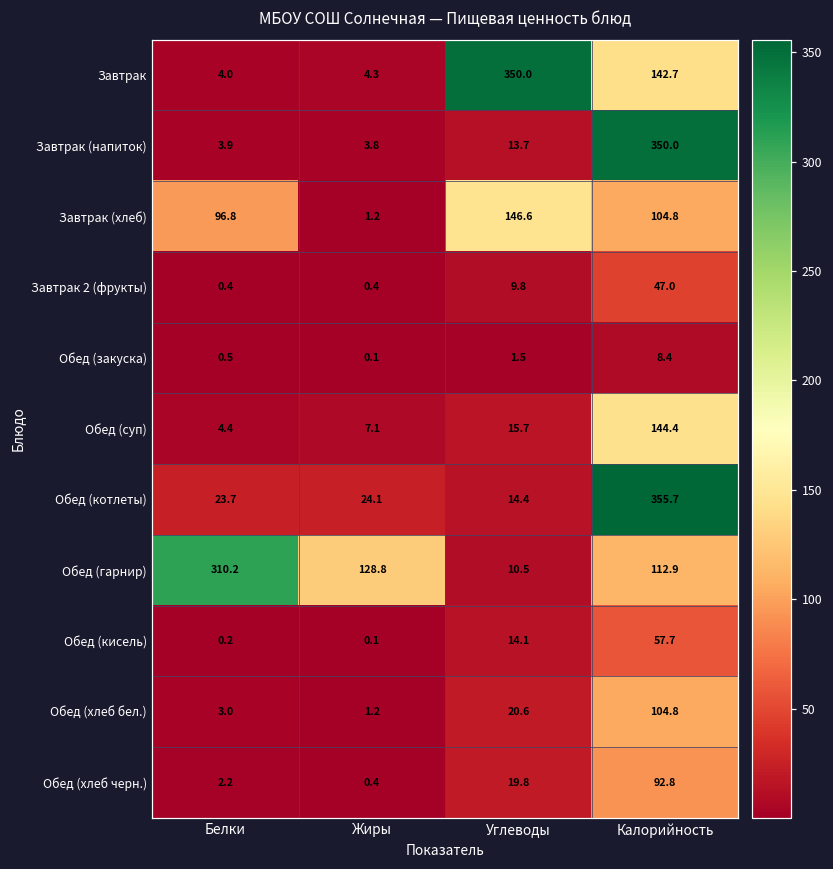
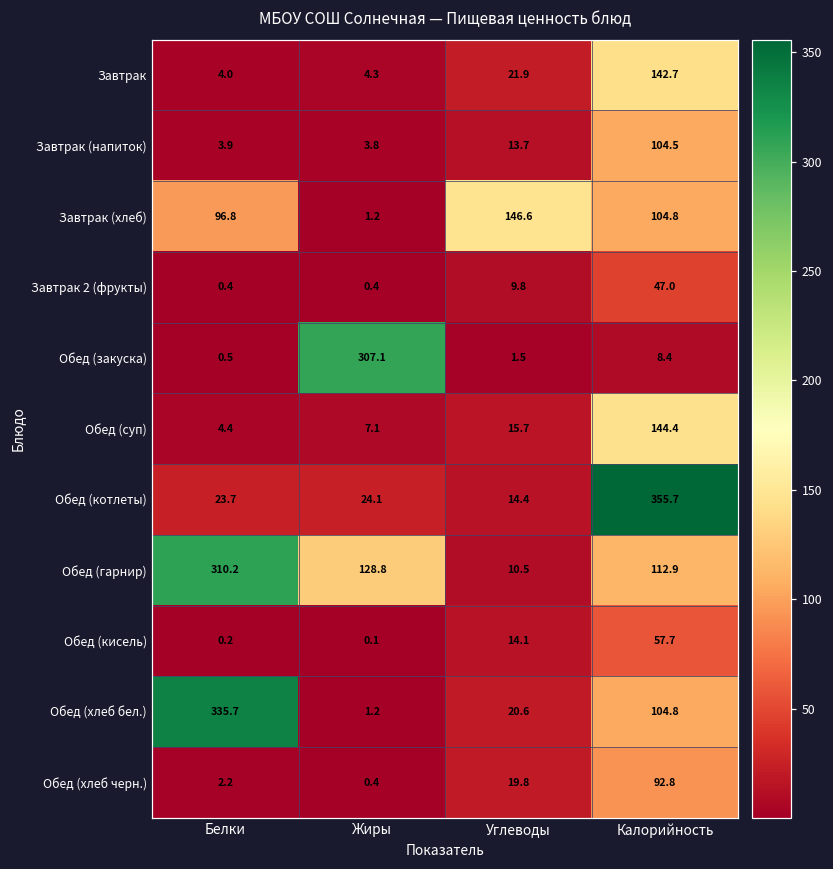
  {
    "Завтрак": {
      "Белки": 4.0,
      "Жиры": 4.3,
-     "Углеводы": 350.0,
+     "Углеводы": 21.9,
      "Калорийность": 142.7
    },
    "Завтрак (напиток)": {
      "Белки": 3.9,
      "Жиры": 3.8,
      "Углеводы": 13.7,
-     "Калорийность": 350.0
+     "Калорийность": 104.5
    },
    "Завтрак (хлеб)": {
      "Белки": 96.8,
      "Жиры": 1.2,
      "Углеводы": 146.6,
      "Калорийность": 104.8
    },
    "Завтрак 2 (фрукты)": {
      "Белки": 0.4,
      "Жиры": 0.4,
      "Углеводы": 9.8,
      "Калорийность": 47.0
    },
    "Обед (закуска)": {
      "Белки": 0.5,
-     "Жиры": 0.1,
+     "Жиры": 307.1,
      "Углеводы": 1.5,
      "Калорийность": 8.4
    },
    "Обед (суп)": {
      "Белки": 4.4,
      "Жиры": 7.1,
      "Углеводы": 15.7,
      "Калорийность": 144.4
    },
    "Обед (котлеты)": {
      "Белки": 23.7,
      "Жиры": 24.1,
      "Углеводы": 14.4,
      "Калорийность": 355.7
    },
    "Обед (гарнир)": {
      "Белки": 310.2,
      "Жиры": 128.8,
      "Углеводы": 10.5,
      "Калорийность": 112.9
    },
    "Обед (кисель)": {
      "Белки": 0.2,
      "Жиры": 0.1,
      "Углеводы": 14.1,
      "Калорийность": 57.7
    },
    "Обед (хлеб бел.)": {
-     "Белки": 3.0,
+     "Белки": 335.7,
      "Жиры": 1.2,
      "Углеводы": 20.6,
      "Калорийность": 104.8
    },
    "Обед (хлеб черн.)": {
      "Белки": 2.2,
      "Жиры": 0.4,
      "Углеводы": 19.8,
      "Калорийность": 92.8
    }
  }
